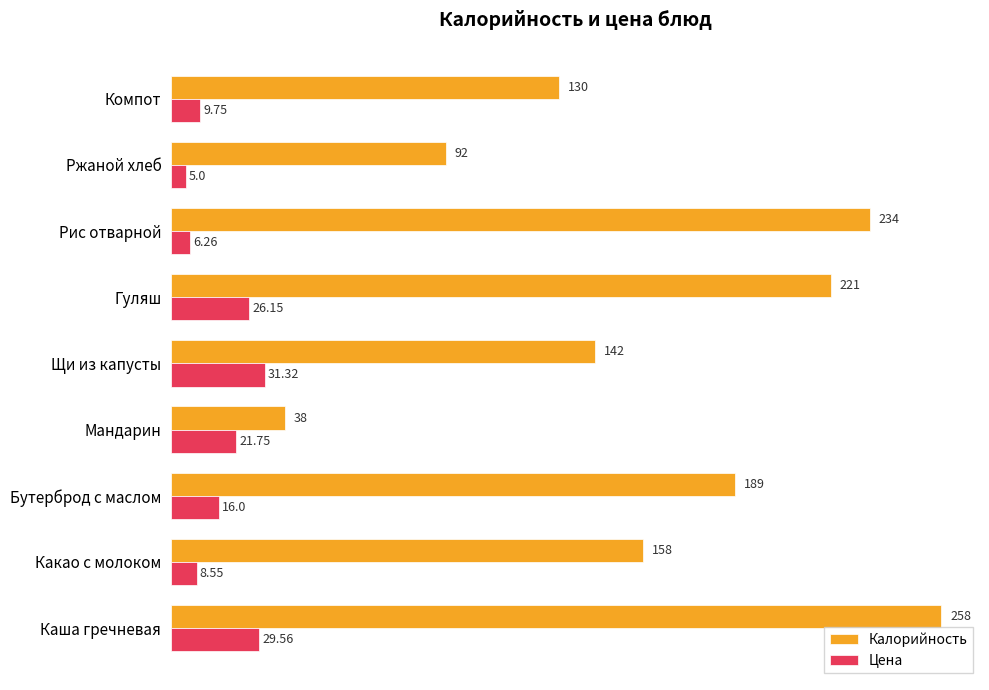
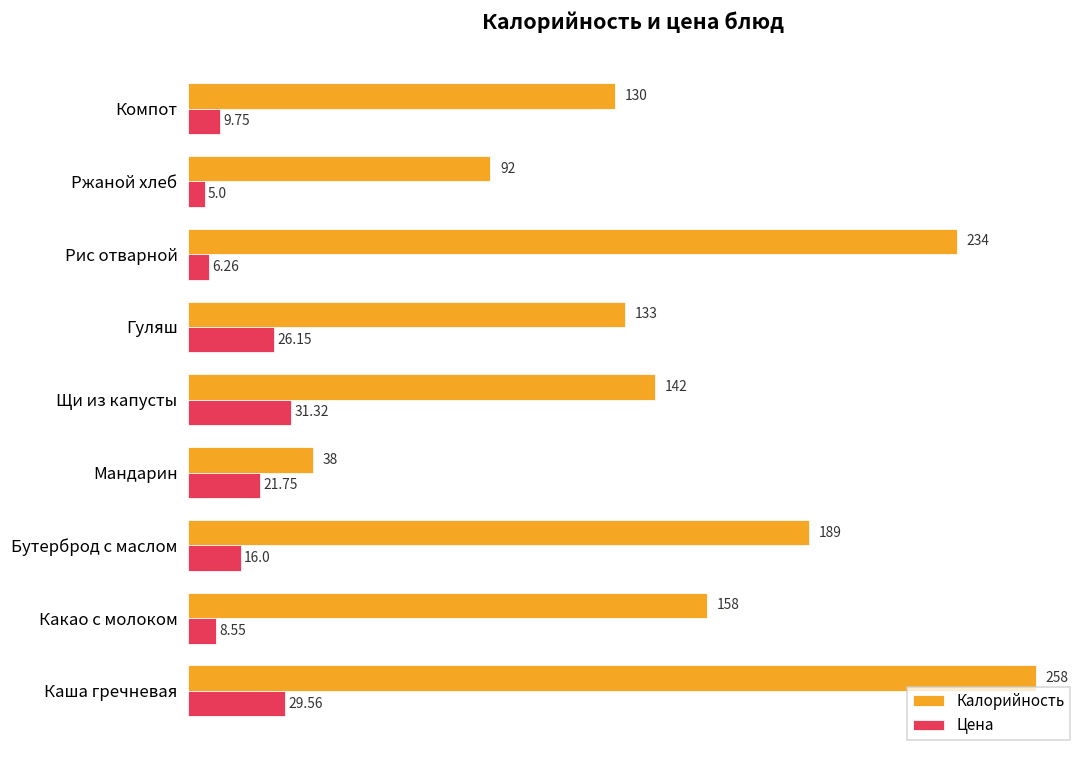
  {
    "Калорийность": {
      "Компот": 130,
      "Ржаной хлеб": 92,
      "Рис отварной": 234,
-     "Гуляш": 221,
+     "Гуляш": 133,
      "Щи из капусты": 142,
      "Мандарин": 38,
      "Бутерброд с маслом": 189,
      "Какао с молоком": 158,
      "Каша гречневая": 258
    },
    "Цена": {
      "Компот": 9.75,
      "Ржаной хлеб": 5.0,
      "Рис отварной": 6.26,
      "Гуляш": 26.15,
      "Щи из капусты": 31.32,
      "Мандарин": 21.75,
      "Бутерброд с маслом": 16.0,
      "Какао с молоком": 8.55,
      "Каша гречневая": 29.56
    }
  }
